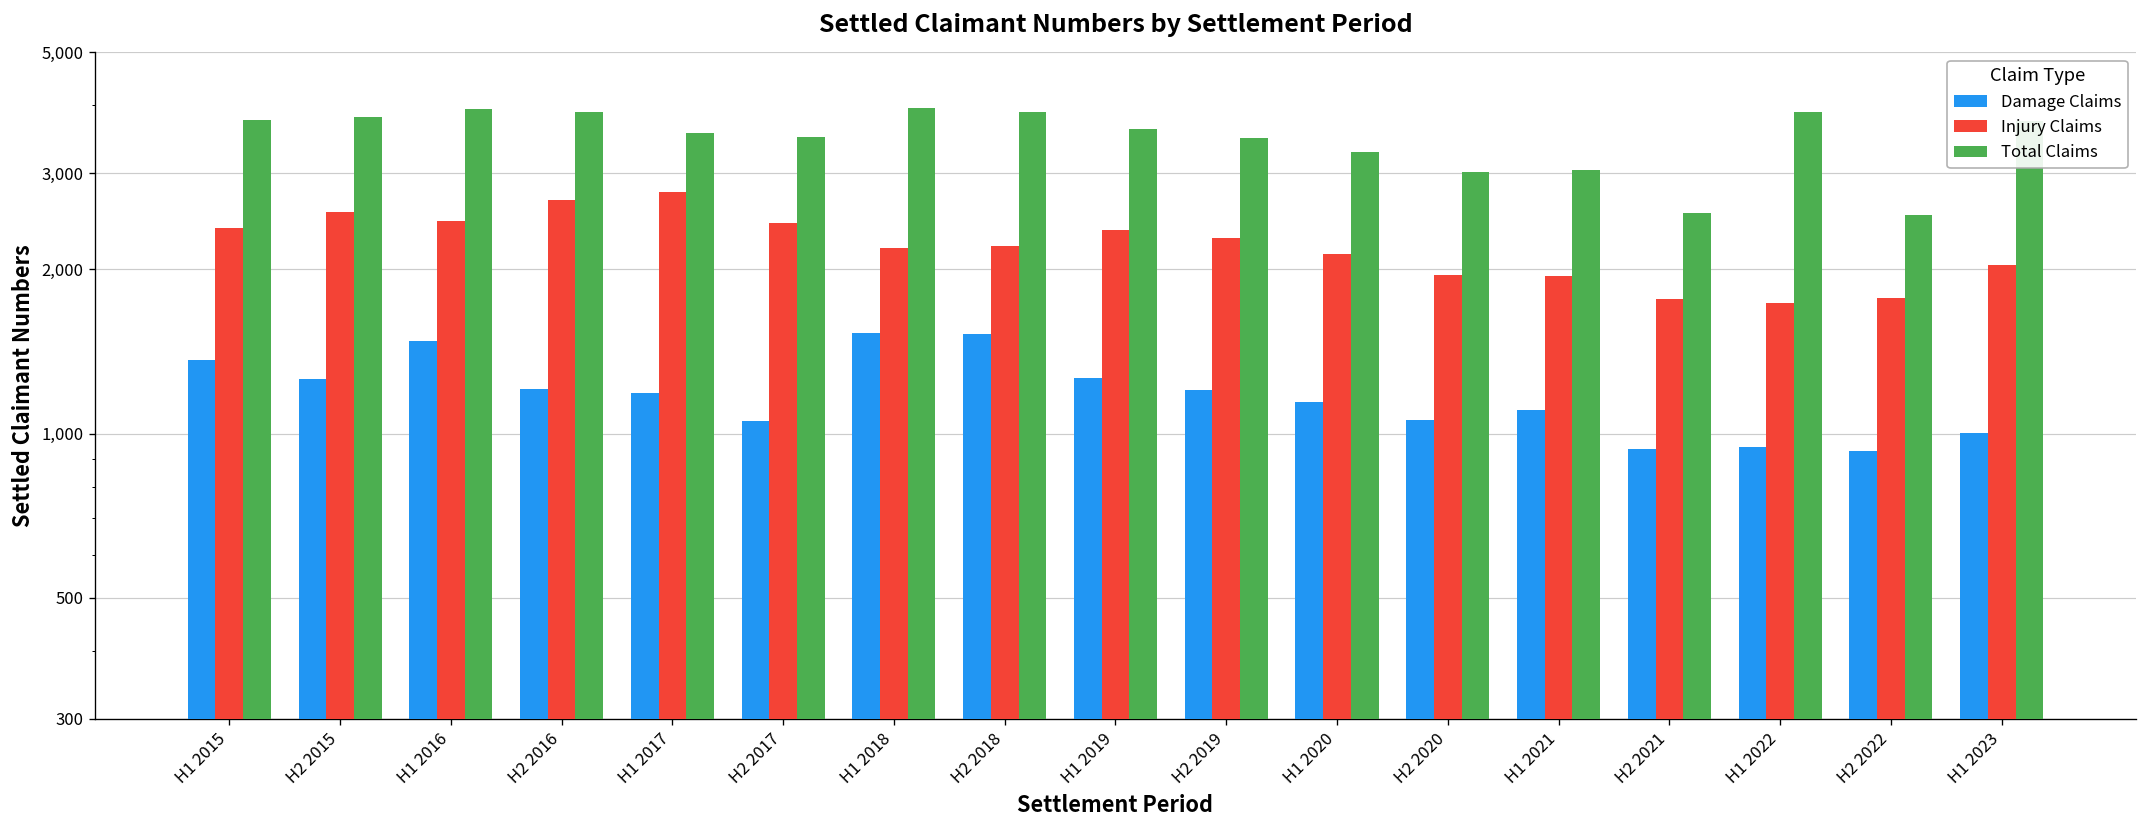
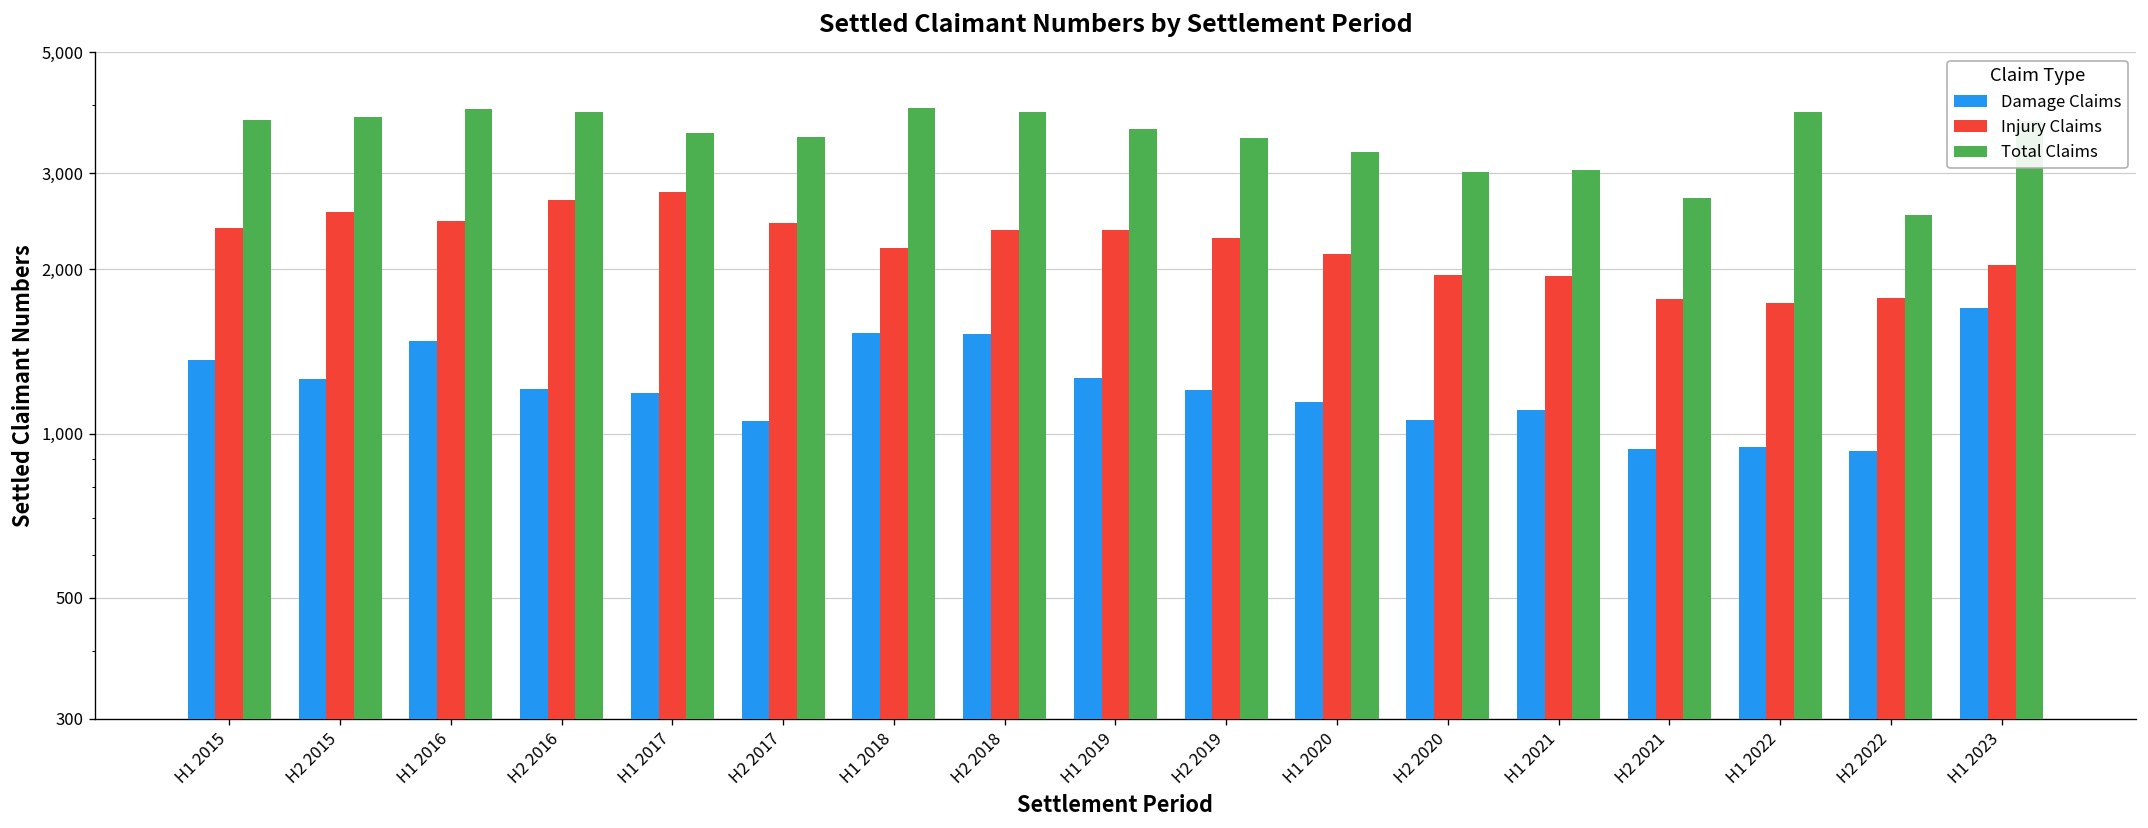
  {
    "Damage Claims": {
      "H1 2015": "1,360",
      "H2 2015": "1,260",
      "H1 2016": "1,480",
      "H2 2016": "1,210",
      "H1 2017": "1,190",
      "H2 2017": "1,060",
      "H1 2018": "1,530",
      "H2 2018": "1,520",
      "H1 2019": "1,270",
      "H2 2019": "1,210",
      "H1 2020": "1,140",
      "H2 2020": "1,060",
      "H1 2021": "1,100",
      "H2 2021": "940",
      "H1 2022": "950",
      "H2 2022": "930",
-     "H1 2023": "1,000"
+     "H1 2023": "1,700"
    },
    "Injury Claims": {
      "H1 2015": "2,400",
      "H2 2015": "2,500",
      "H1 2016": "2,500",
      "H2 2016": "2,700",
      "H1 2017": "2,800",
      "H2 2017": "2,400",
      "H1 2018": "2,200",
-     "H2 2018": "2,200",
+     "H2 2018": "2,400",
      "H1 2019": "2,400",
      "H2 2019": "2,300",
      "H1 2020": "2,100",
      "H2 2020": "1,960",
      "H1 2021": "1,940",
      "H2 2021": "1,760",
      "H1 2022": "1,730",
      "H2 2022": "1,780",
      "H1 2023": "2,000"
    },
    "Total Claims": {
      "H1 2015": "3,800",
      "H2 2015": "3,800",
      "H1 2016": "3,900",
      "H2 2016": "3,900",
      "H1 2017": "3,600",
      "H2 2017": "3,500",
      "H1 2018": "4,000",
      "H2 2018": "3,900",
      "H1 2019": "3,600",
      "H2 2019": "3,500",
      "H1 2020": "3,300",
      "H2 2020": "3,000",
      "H1 2021": "3,000",
-     "H2 2021": "2,500",
+     "H2 2021": "2,700",
      "H1 2022": "3,900",
      "H2 2022": "2,500"
    }
  }
